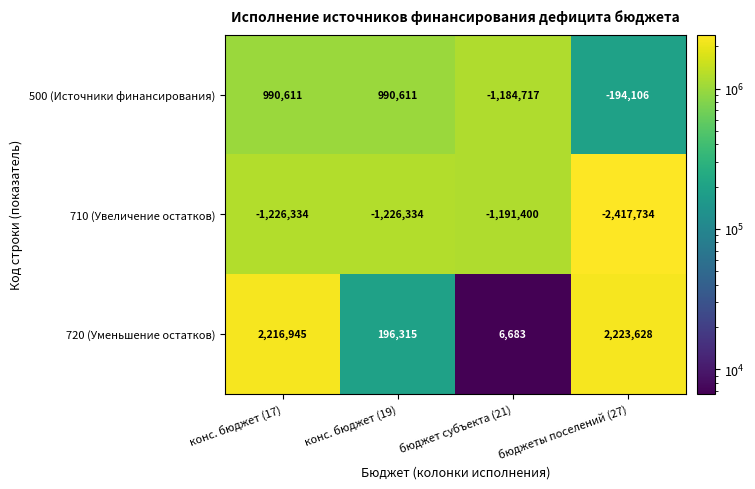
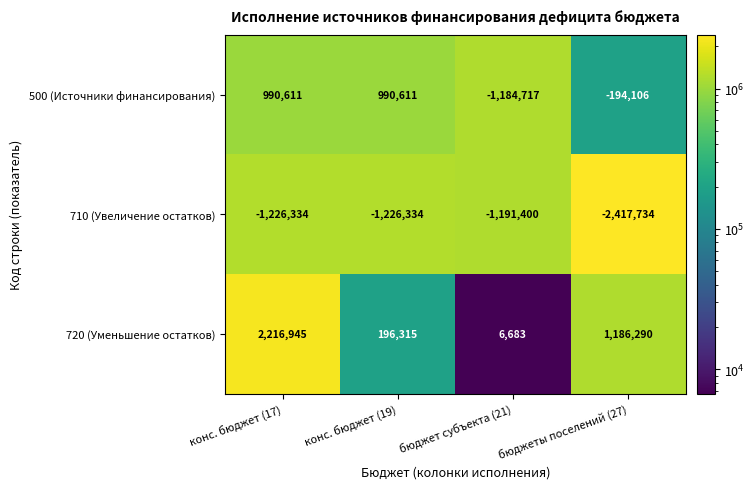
  {
    "500 (Источники финансирования)": {
      "конс. бюджет (17)": "990,611",
      "конс. бюджет (19)": "990,611",
      "бюджет субъекта (21)": "-1,184,717",
      "бюджеты поселений (27)": "-194,106"
    },
    "710 (Увеличение остатков)": {
      "конс. бюджет (17)": "-1,226,334",
      "конс. бюджет (19)": "-1,226,334",
      "бюджет субъекта (21)": "-1,191,400",
      "бюджеты поселений (27)": "-2,417,734"
    },
    "720 (Уменьшение остатков)": {
      "конс. бюджет (17)": "2,216,945",
      "конс. бюджет (19)": "196,315",
      "бюджет субъекта (21)": "6,683",
-     "бюджеты поселений (27)": "2,223,628"
+     "бюджеты поселений (27)": "1,186,290"
    }
  }
